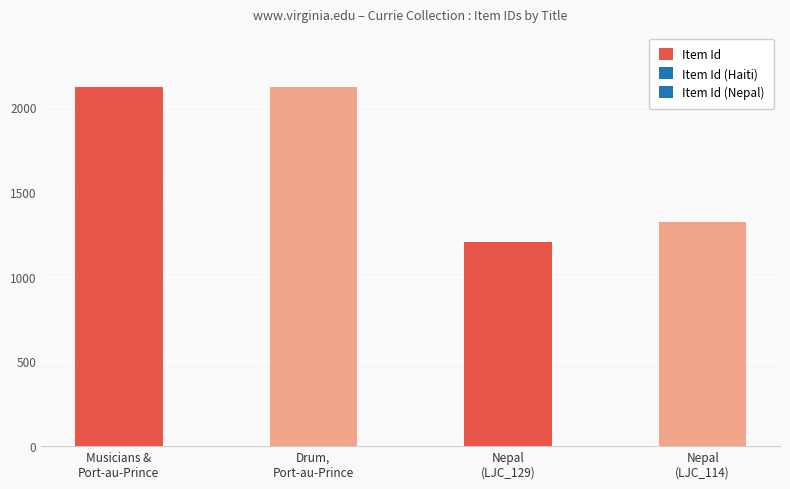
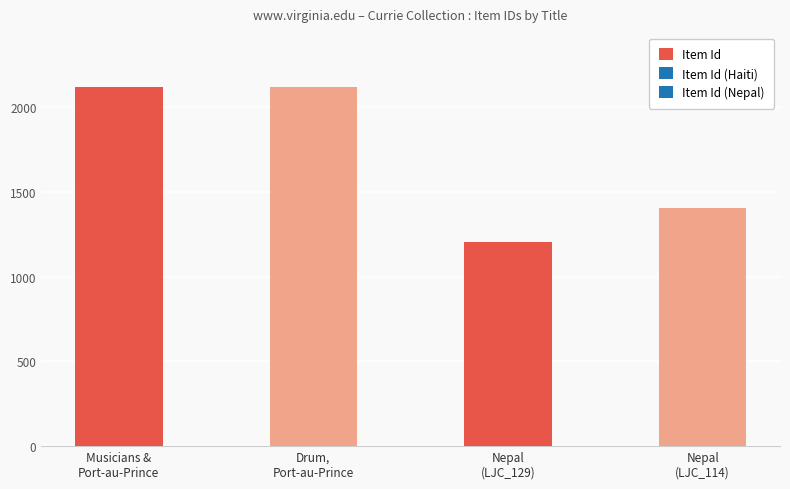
  {
    "Musicians & Port-au-Prince": 2120,
    "Drum, Port-au-Prince": 2120,
    "Nepal (LJC_129)": 1200,
-   "Nepal (LJC_114)": 1320
+   "Nepal (LJC_114)": 1410
  }
